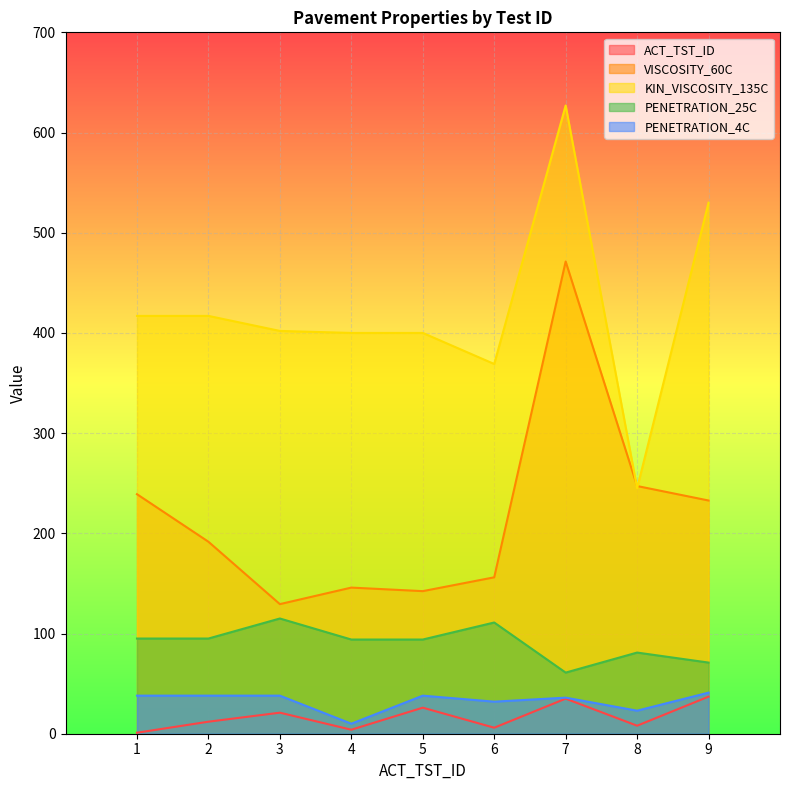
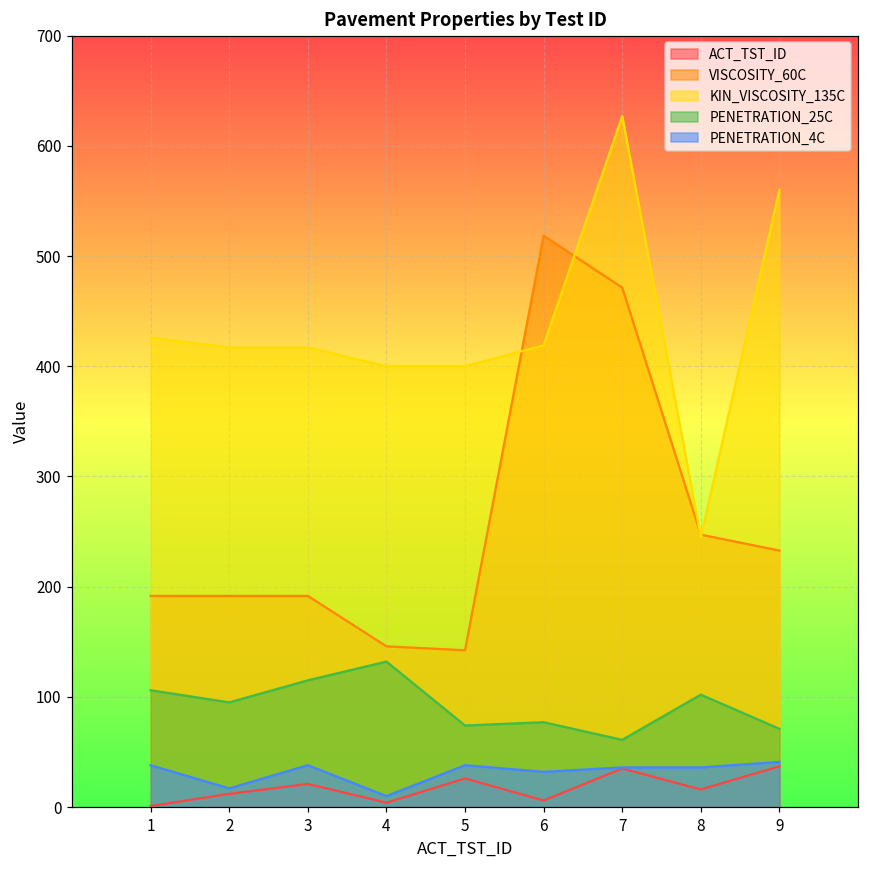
  {
    "ACT_TST_ID": {
      "1": 1,
      "2": 12,
      "3": 21,
      "4": 4,
      "5": 26,
      "6": 6,
-     "8": 8,
+     "8": 16,
      "9": 37
    },
    "VISCOSITY_60C": {
-     "1": 239,
+     "1": 192,
      "2": 192,
-     "3": 129,
+     "3": 192,
      "4": 146,
      "5": 142,
-     "6": 156,
+     "6": 518,
      "7": 471,
      "9": 233
    },
    "KIN_VISCOSITY_135C": {
-     "1": 417,
+     "1": 426,
      "2": 417,
-     "3": 402,
+     "3": 417,
      "4": 400,
      "5": 400,
-     "6": 369,
+     "6": 419,
      "7": 627,
-     "9": 530
+     "9": 560
    },
    "PENETRATION_25C": {
-     "1": 95,
+     "1": 106,
      "2": 95,
      "3": 115,
-     "4": 94,
-     "5": 94,
-     "6": 111,
+     "4": 132,
+     "5": 74,
+     "6": 77,
      "7": 61,
-     "8": 81,
+     "8": 102,
      "9": 71
    },
    "PENETRATION_4C": {
      "1": 38,
-     "2": 38,
+     "2": 17,
      "3": 38,
      "4": 10,
      "5": 38,
      "6": 32,
-     "8": 23,
+     "8": 36,
      "9": 41
    }
  }
